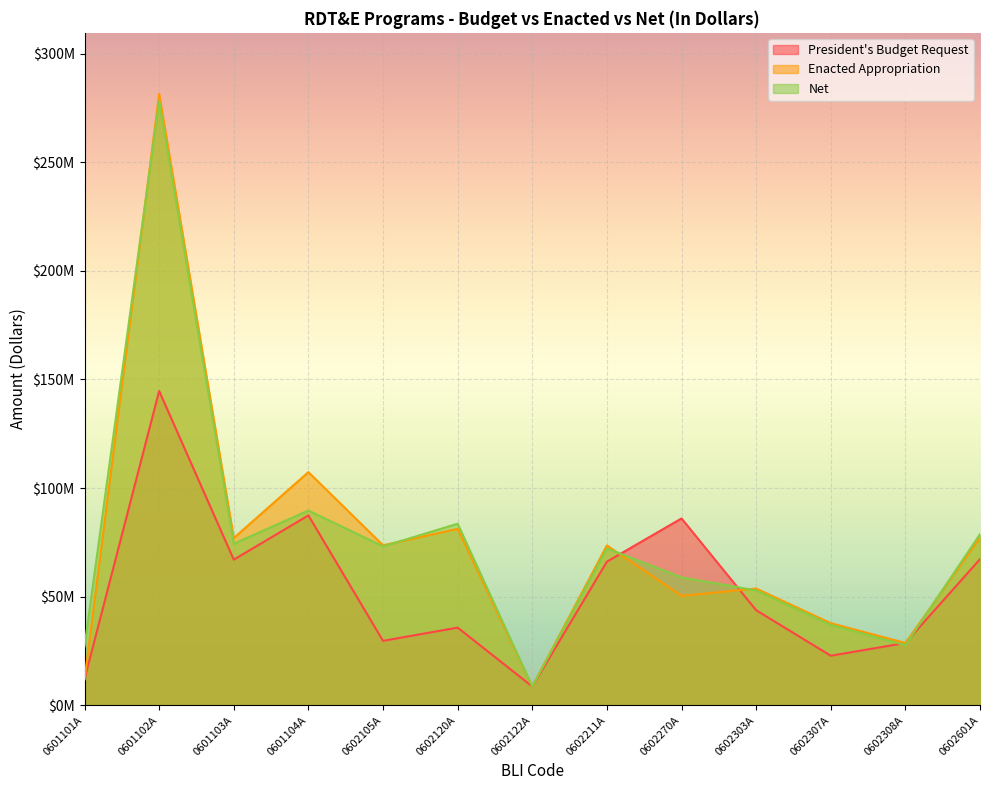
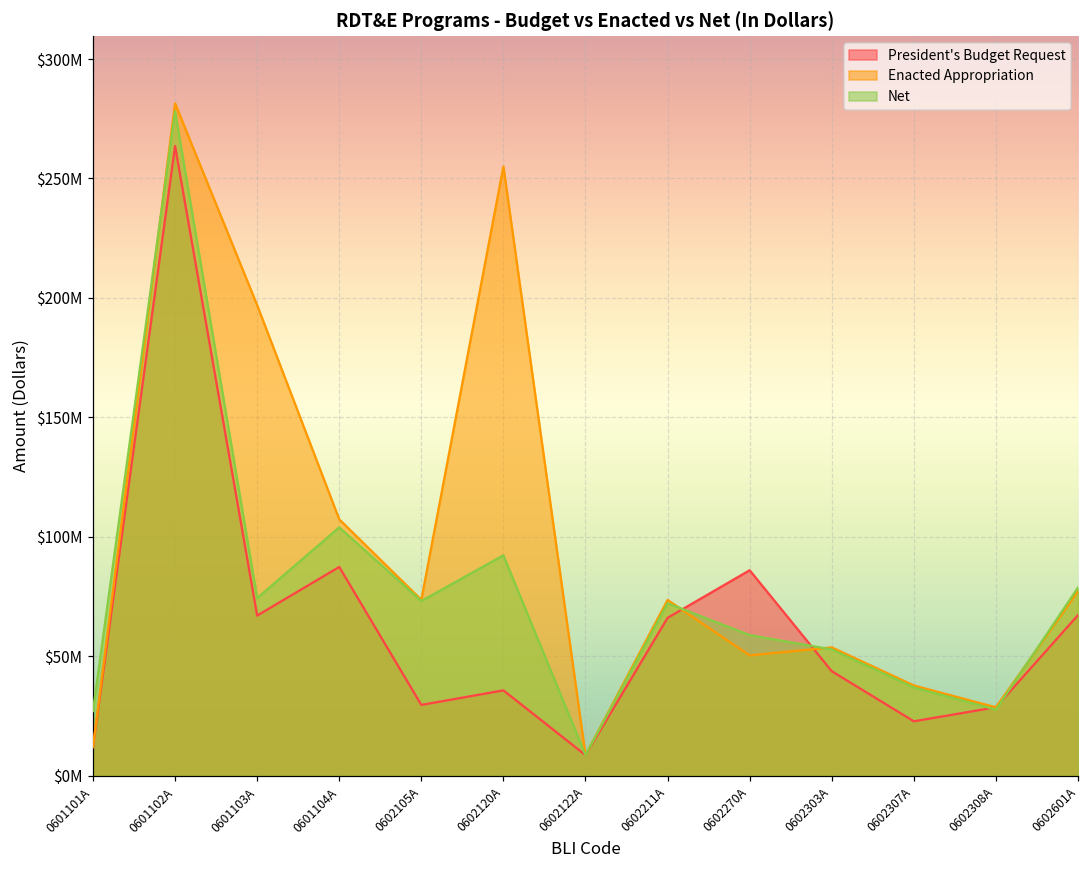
  {
    "President's Budget Request": {
-     "0601102A": "$145000000",
+     "0601102A": "$264000000",
      "0601103A": "$67000000",
      "0601104A": "$87000000",
      "0602105A": "$30000000",
      "0602120A": "$36000000",
      "0602211A": "$66000000",
      "0602270A": "$86000000",
      "0602303A": "$44000000",
      "0602307A": "$23000000",
      "0602601A": "$67000000"
    },
    "Enacted Appropriation": {
      "0601102A": "$281000000",
-     "0601103A": "$77000000",
+     "0601103A": "$197000000",
      "0601104A": "$107000000",
-     "0602120A": "$81000000",
+     "0602120A": "$255000000",
      "0602211A": "$74000000",
      "0602270A": "$50000000",
      "0602601A": "$77000000"
    },
    "Net": {
      "0601101A": "$27000000",
      "0601102A": "$278000000",
      "0601103A": "$74000000",
-     "0601104A": "$90000000",
-     "0602120A": "$84000000",
+     "0601104A": "$104000000",
+     "0602120A": "$92000000",
      "0602211A": "$72000000",
      "0602270A": "$59000000",
      "0602601A": "$79000000"
    }
  }
